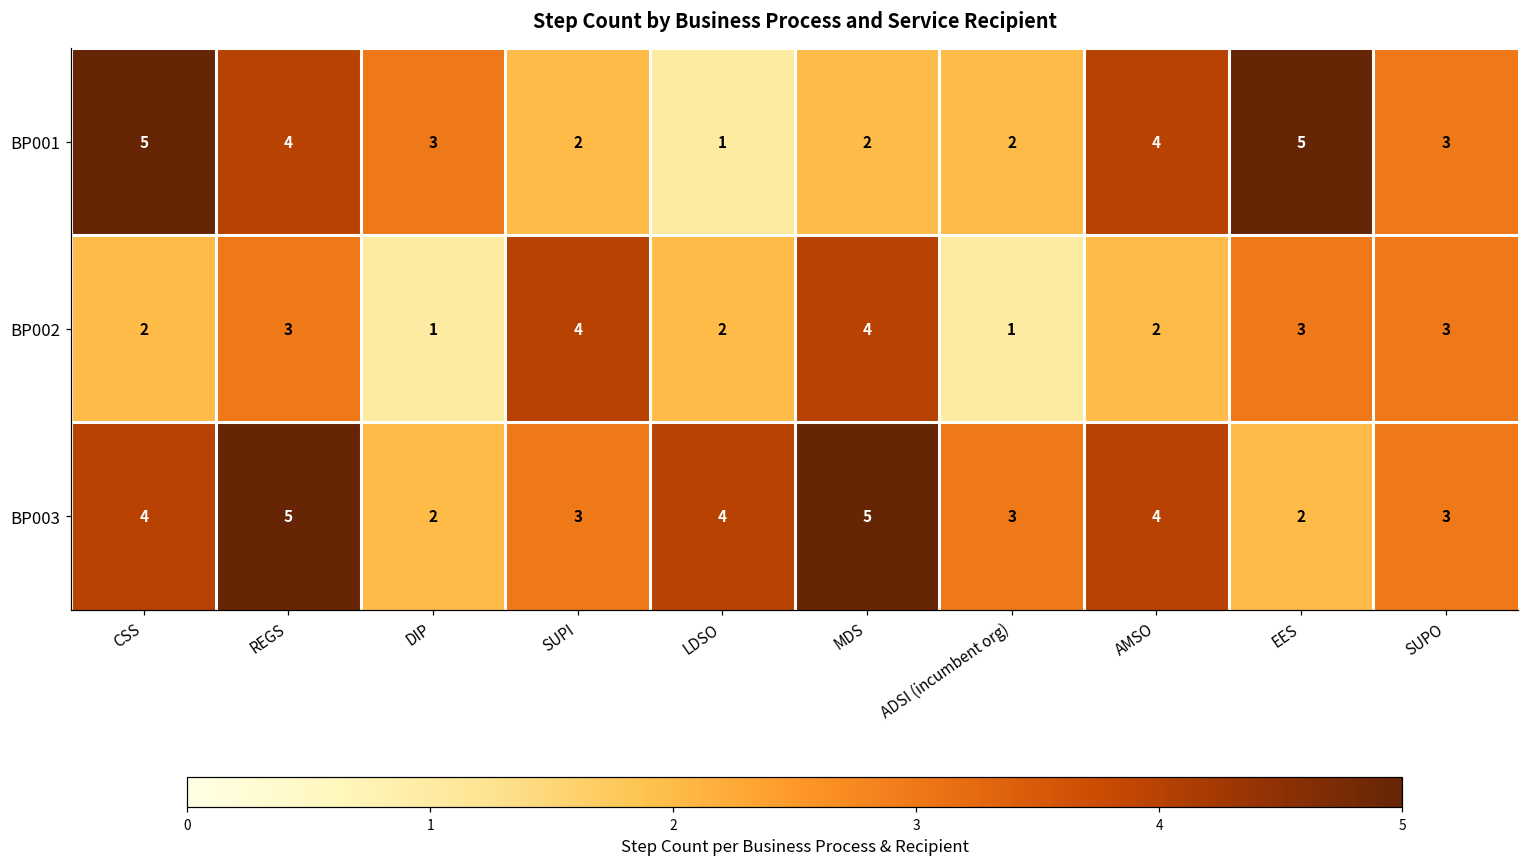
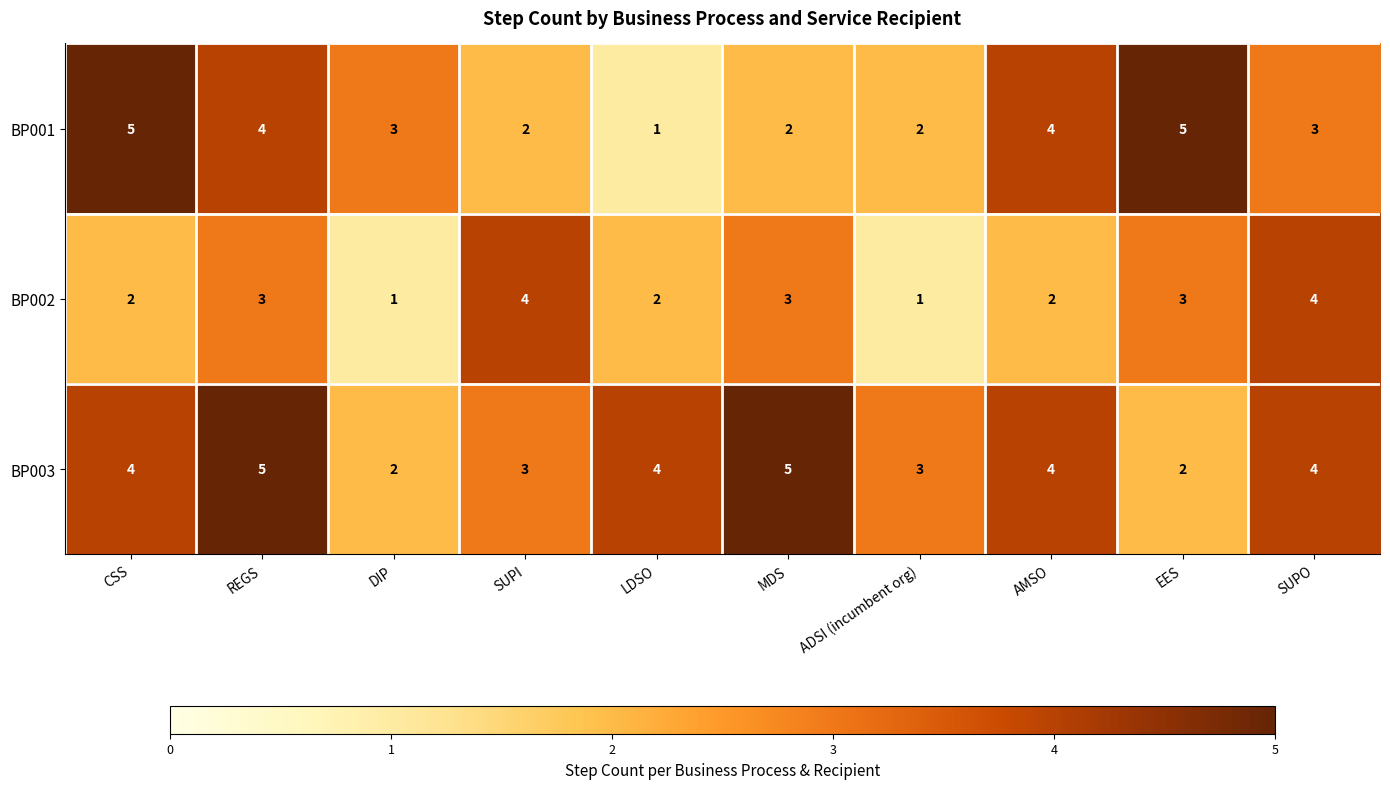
  {
    "BP001": {
      "CSS": 5,
      "REGS": 4,
      "DIP": 3,
      "SUPI": 2,
      "LDSO": 1,
      "MDS": 2,
      "ADSI (incumbent org)": 2,
      "AMSO": 4,
      "EES": 5,
      "SUPO": 3
    },
    "BP002": {
      "CSS": 2,
      "REGS": 3,
      "DIP": 1,
      "SUPI": 4,
      "LDSO": 2,
-     "MDS": 4,
+     "MDS": 3,
      "ADSI (incumbent org)": 1,
      "AMSO": 2,
      "EES": 3,
-     "SUPO": 3
+     "SUPO": 4
    },
    "BP003": {
      "CSS": 4,
      "REGS": 5,
      "DIP": 2,
      "SUPI": 3,
      "LDSO": 4,
      "MDS": 5,
      "ADSI (incumbent org)": 3,
      "AMSO": 4,
      "EES": 2,
-     "SUPO": 3
+     "SUPO": 4
    }
  }
